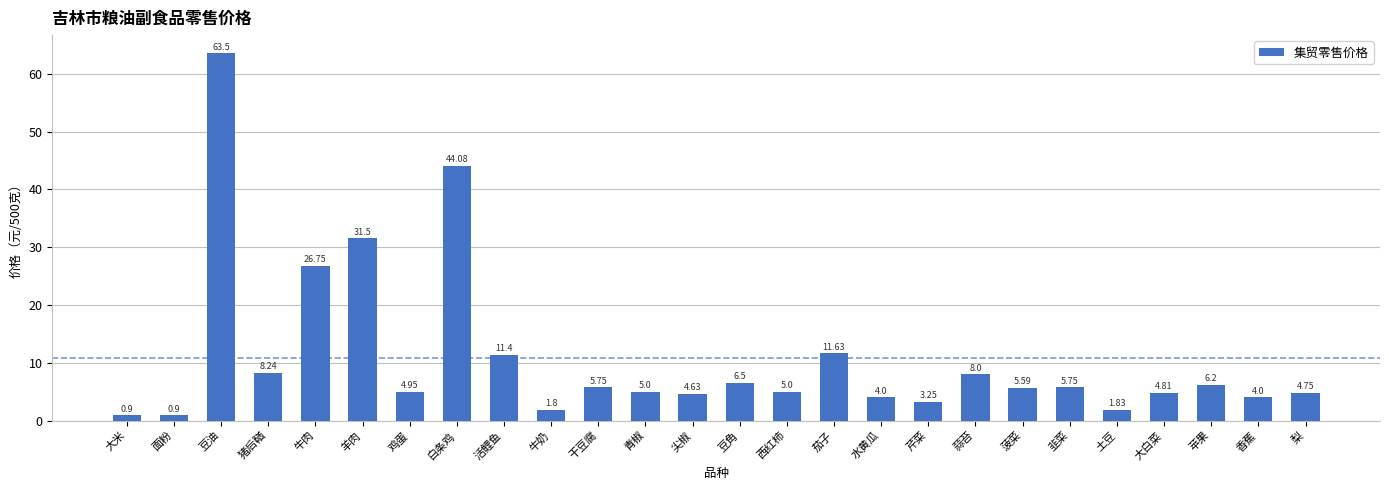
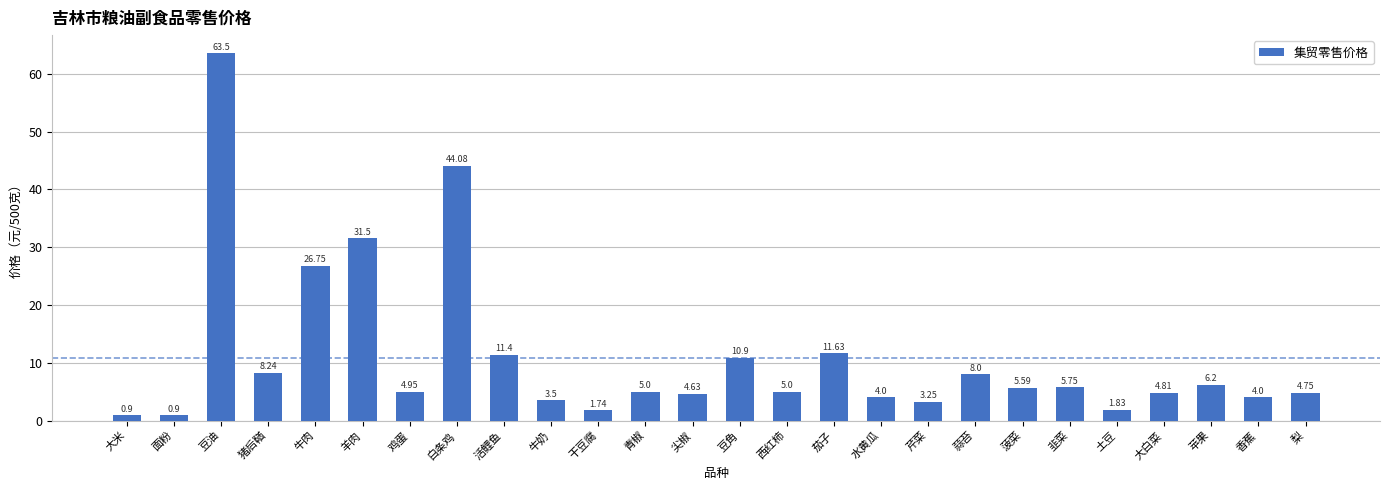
  {
    "大米": 0.9,
    "面粉": 0.9,
    "豆油": 63.5,
    "猪后鞧": 8.24,
    "牛肉": 26.75,
    "羊肉": 31.5,
    "鸡蛋": 4.95,
    "白条鸡": 44.08,
    "活鲤鱼": 11.4,
-   "牛奶": 1.8,
-   "干豆腐": 5.75,
+   "牛奶": 3.5,
+   "干豆腐": 1.74,
    "青椒": 5.0,
    "尖椒": 4.63,
-   "豆角": 6.5,
+   "豆角": 10.9,
    "西红柿": 5.0,
    "茄子": 11.63,
    "水黄瓜": 4.0,
    "芹菜": 3.25,
    "蒜苔": 8.0,
    "菠菜": 5.59,
    "韭菜": 5.75,
    "土豆": 1.83,
    "大白菜": 4.81,
    "苹果": 6.2,
    "香蕉": 4.0,
    "梨": 4.75
  }
